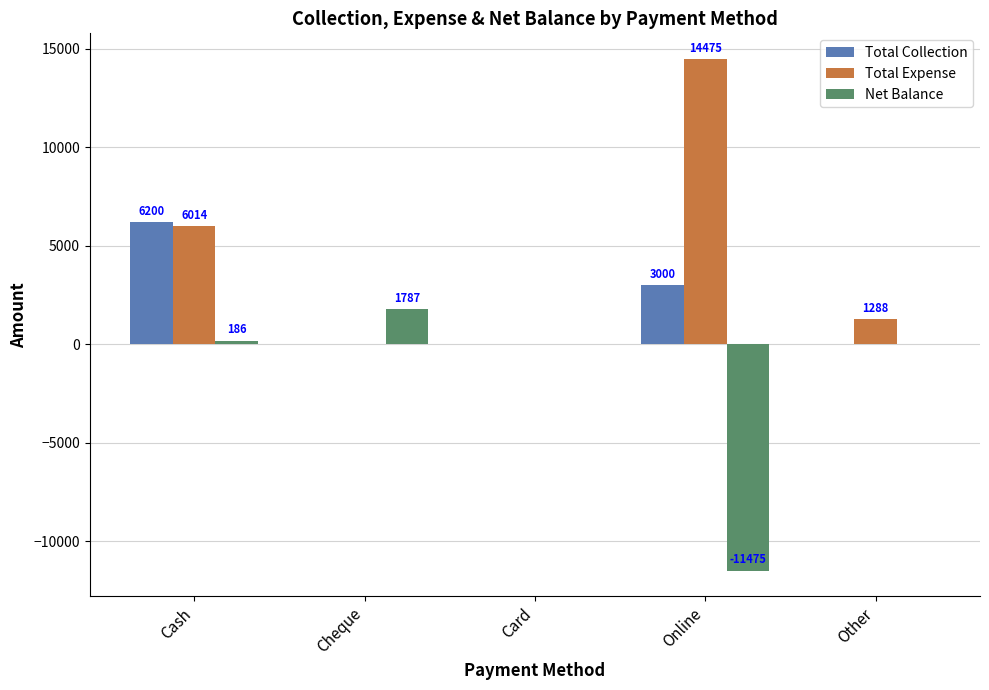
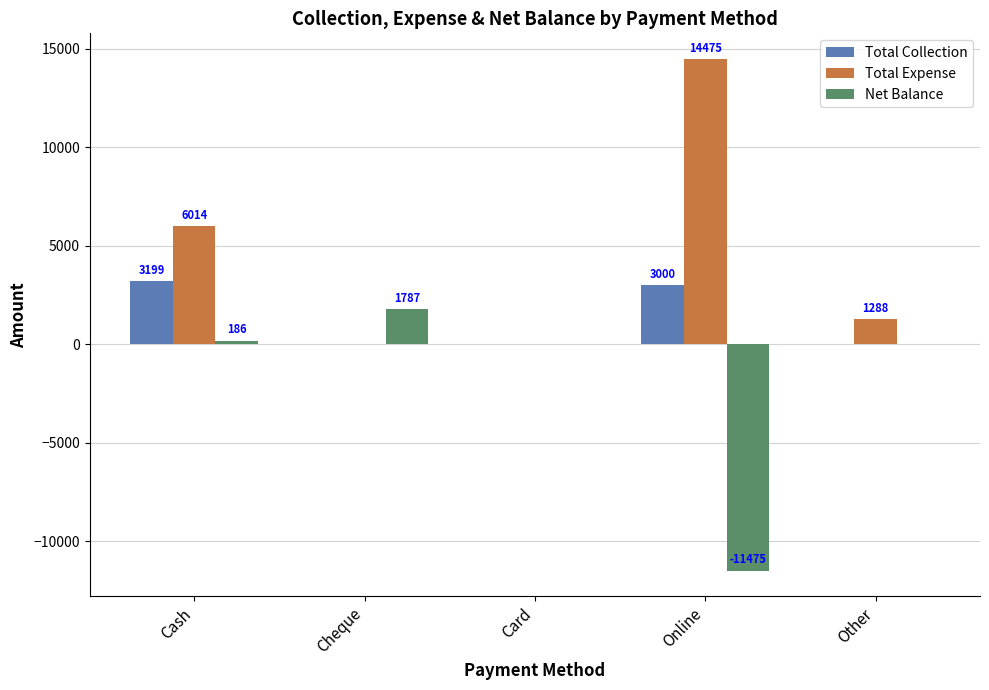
  {
    "Total Collection": {
-     "Cash": 6200,
+     "Cash": 3199,
      "Online": 3000
    },
    "Total Expense": {
      "Cash": 6014,
      "Online": 14475,
      "Other": 1288
    },
    "Net Balance": {
      "Cash": 186,
      "Cheque": 1787,
      "Online": -11475
    }
  }
